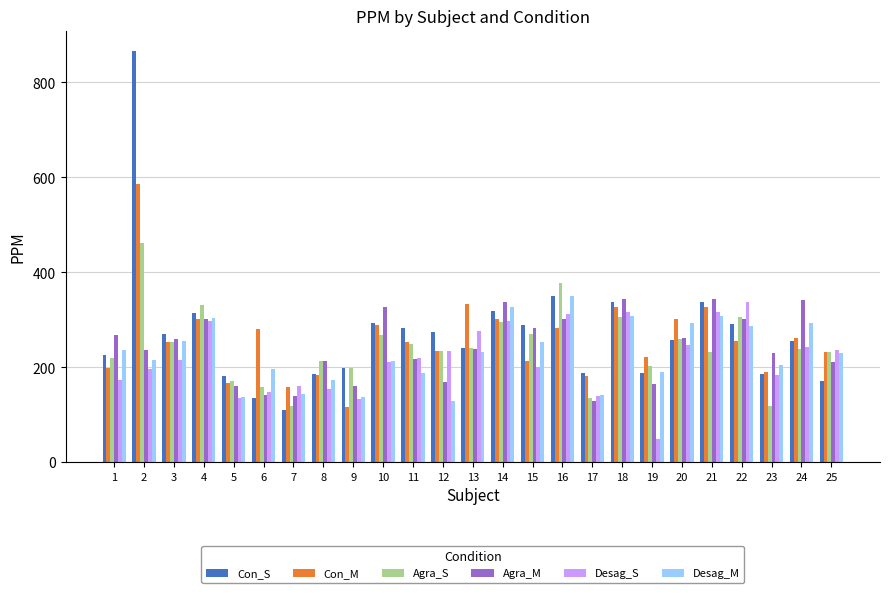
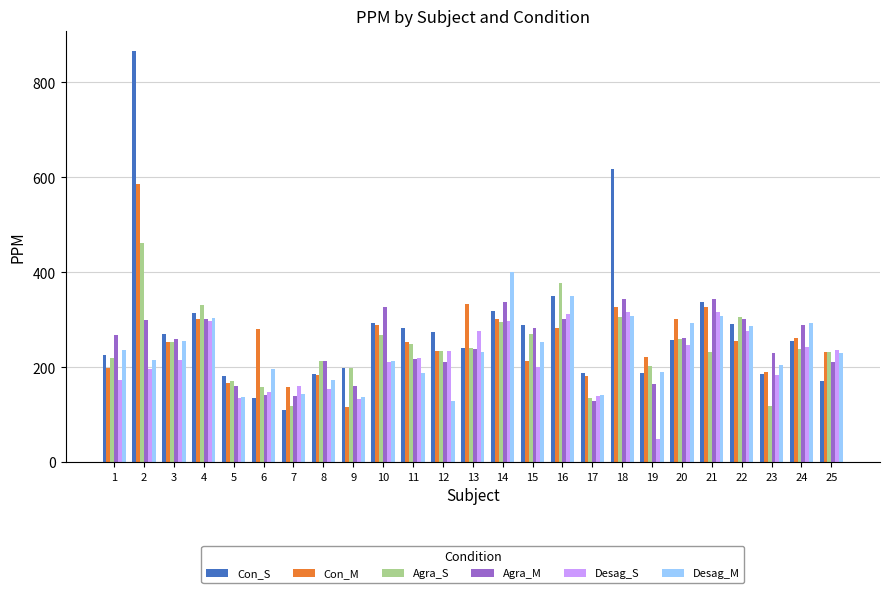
  {
    "Con_S": {
      "1": 230,
      "2": 870,
      "3": 270,
      "4": 310,
      "5": 180,
      "6": 140,
      "7": 110,
      "8": 190,
      "9": 200,
      "10": 290,
      "11": 280,
      "12": 270,
      "13": 240,
      "14": 320,
      "15": 290,
      "16": 350,
      "17": 190,
-     "18": 340,
+     "18": 620,
      "19": 190,
      "20": 260,
      "21": 340,
      "22": 290,
      "23": 190,
      "24": 260,
      "25": 170
    },
    "Con_M": {
      "1": 200,
      "2": 590,
      "3": 250,
      "4": 300,
      "5": 170,
      "6": 280,
      "7": 160,
      "8": 180,
      "9": 120,
      "10": 290,
      "11": 250,
      "12": 230,
      "13": 330,
      "14": 300,
      "15": 210,
      "16": 280,
      "17": 180,
      "18": 330,
      "19": 220,
      "20": 300,
      "21": 330,
      "22": 250,
      "23": 190,
      "24": 260,
      "25": 230
    },
    "Agra_S": {
      "1": 220,
      "2": 460,
      "3": 250,
      "4": 330,
      "5": 170,
      "6": 160,
      "7": 120,
      "8": 210,
      "9": 200,
      "10": 270,
      "11": 250,
      "12": 230,
      "13": 240,
      "14": 290,
      "15": 270,
      "16": 380,
      "17": 140,
      "18": 310,
      "19": 200,
      "20": 260,
      "21": 230,
      "22": 310,
      "23": 120,
      "24": 240,
      "25": 230
    },
    "Agra_M": {
      "1": 270,
-     "2": 240,
+     "2": 300,
      "3": 260,
      "4": 300,
      "5": 160,
      "6": 140,
      "7": 140,
      "8": 210,
      "9": 160,
      "10": 330,
      "11": 220,
-     "12": 170,
+     "12": 210,
      "13": 240,
      "14": 340,
      "15": 280,
      "16": 300,
      "17": 130,
      "18": 340,
      "19": 160,
      "20": 260,
      "21": 340,
      "22": 300,
      "23": 230,
-     "24": 340,
+     "24": 290,
      "25": 210
    },
    "Desag_S": {
      "1": 170,
      "2": 200,
      "3": 220,
      "4": 300,
      "5": 130,
      "6": 150,
      "7": 160,
      "8": 150,
      "9": 130,
      "10": 210,
      "11": 220,
      "12": 230,
      "13": 280,
      "14": 300,
      "15": 200,
      "16": 310,
      "17": 140,
      "18": 320,
      "19": 50,
      "20": 250,
      "21": 320,
-     "22": 340,
+     "22": 280,
      "23": 180,
      "24": 240,
      "25": 240
    },
    "Desag_M": {
      "1": 240,
      "2": 220,
      "3": 260,
      "4": 300,
      "5": 140,
      "6": 200,
      "7": 140,
      "8": 170,
      "9": 140,
      "10": 210,
      "11": 190,
      "12": 130,
      "13": 230,
-     "14": 330,
+     "14": 400,
      "15": 250,
      "16": 350,
      "17": 140,
      "18": 310,
      "19": 190,
      "20": 290,
      "21": 310,
      "22": 290,
      "23": 200,
      "24": 290,
      "25": 230
    }
  }
